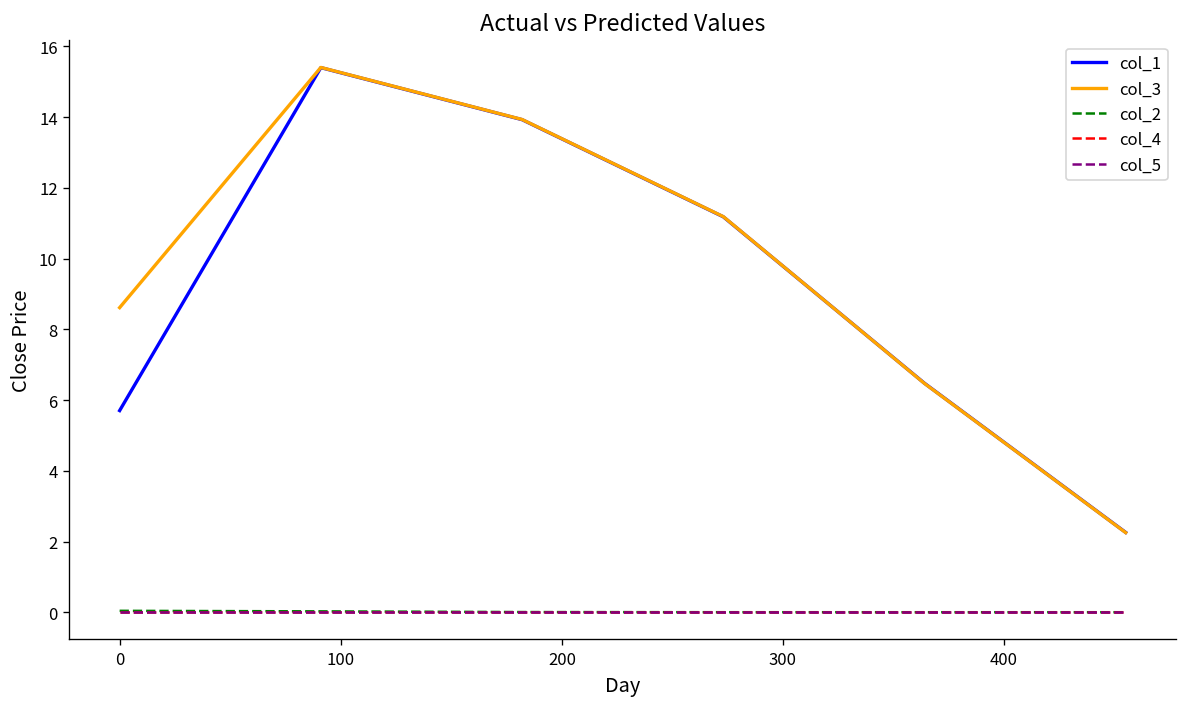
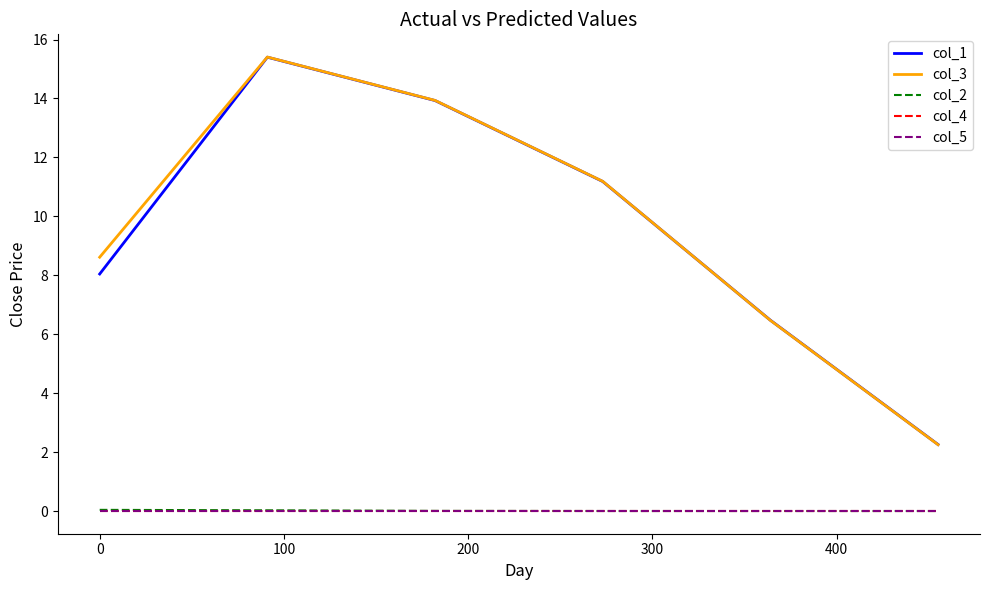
  {
    "col_1": {
-     "0": 5.7
+     "0": 8.0
    },
    "col_3": {
      "0": 8.6
    }
  }
